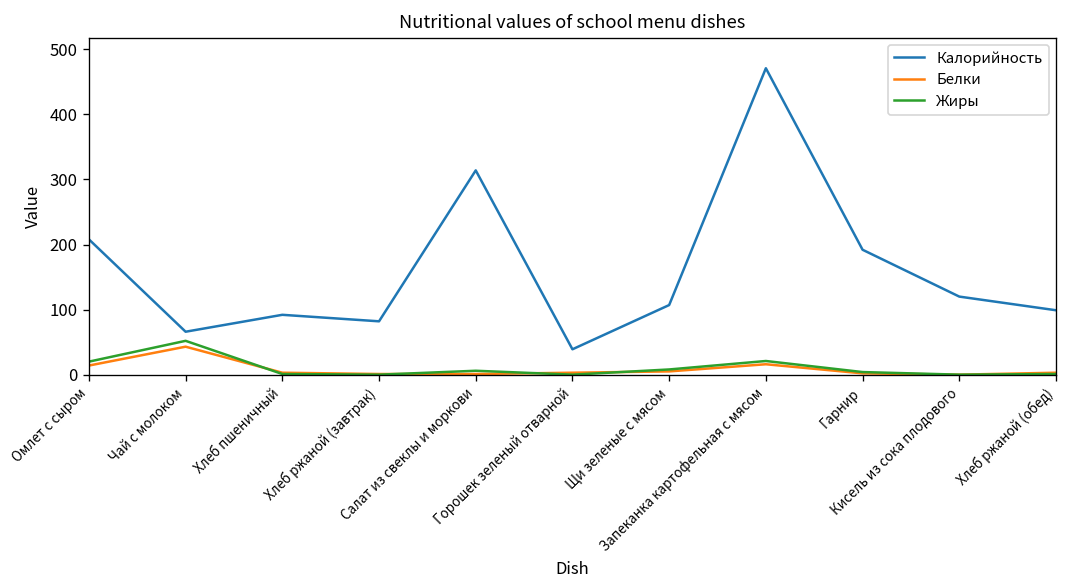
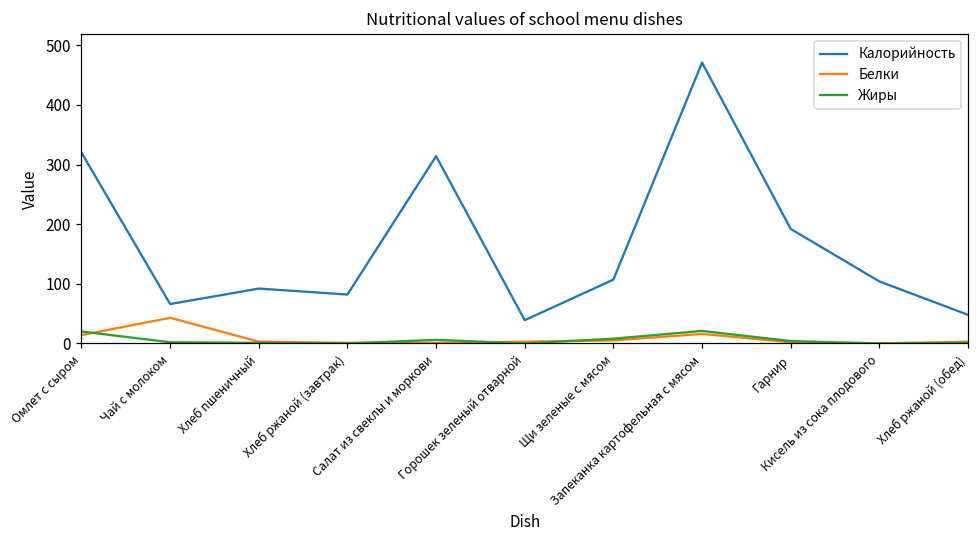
  {
    "Калорийность": {
-     "Омлет с сыром": 210,
+     "Омлет с сыром": 320,
      "Чай с молоком": 70,
      "Хлеб пшеничный": 90,
      "Хлеб ржаной (завтрак)": 80,
      "Салат из свеклы и моркови": 310,
      "Горошек зеленый отварной": 40,
      "Щи зеленые с мясом": 110,
      "Запеканка картофельная с мясом": 470,
      "Гарнир": 190,
-     "Кисель из сока плодового": 120,
-     "Хлеб ржаной (обед)": 100
+     "Кисель из сока плодового": 100,
+     "Хлеб ржаной (обед)": 50
    },
    "Белки": {
      "Омлет с сыром": 10,
      "Чай с молоком": 40,
      "Салат из свеклы и моркови": 0,
      "Запеканка картофельная с мясом": 20
    },
    "Жиры": {
      "Омлет с сыром": 20,
-     "Чай с молоком": 50,
+     "Чай с молоком": 0,
      "Салат из свеклы и моркови": 10,
      "Запеканка картофельная с мясом": 20
    }
  }
